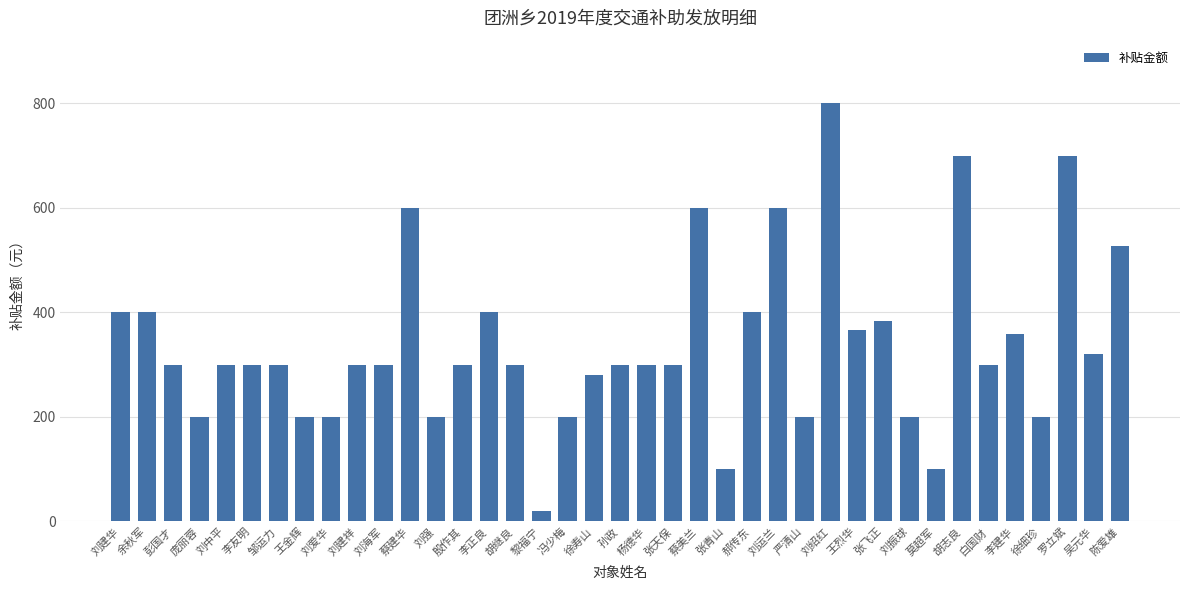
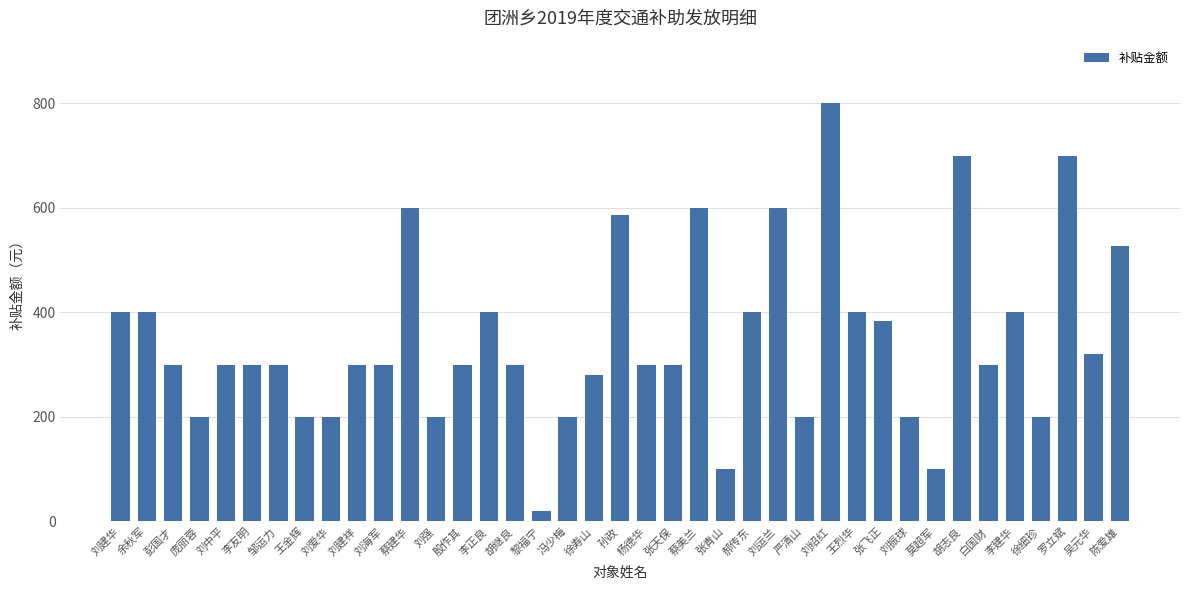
  {
    "刘建华": 400,
    "余秋军": 400,
    "彭国才": 300,
    "庞丽蓉": 200,
    "刘中平": 300,
    "李友明": 300,
    "邹运力": 300,
    "王金辉": 200,
    "刘爱华": 200,
    "刘建祥": 300,
    "刘海军": 300,
    "蔡建华": 600,
    "刘强": 200,
    "殷作其": 300,
    "李正良": 400,
    "胡继良": 300,
    "黎福宁": 20,
    "冯少梅": 200,
    "徐寿山": 280,
-   "孙政": 300,
+   "孙政": 590,
    "杨德华": 300,
    "张天保": 300,
    "蔡美兰": 600,
    "张青山": 100,
    "郝传东": 400,
    "刘运兰": 600,
    "严清山": 200,
    "刘绍红": 800,
-   "王烈华": 370,
+   "王烈华": 400,
    "张飞正": 380,
    "刘振球": 200,
    "莫超军": 100,
    "胡志良": 700,
    "白国财": 300,
-   "李建华": 360,
+   "李建华": 400,
    "徐细珍": 200,
    "罗立斌": 700,
    "吴元华": 320,
    "陈爱雄": 530
  }
